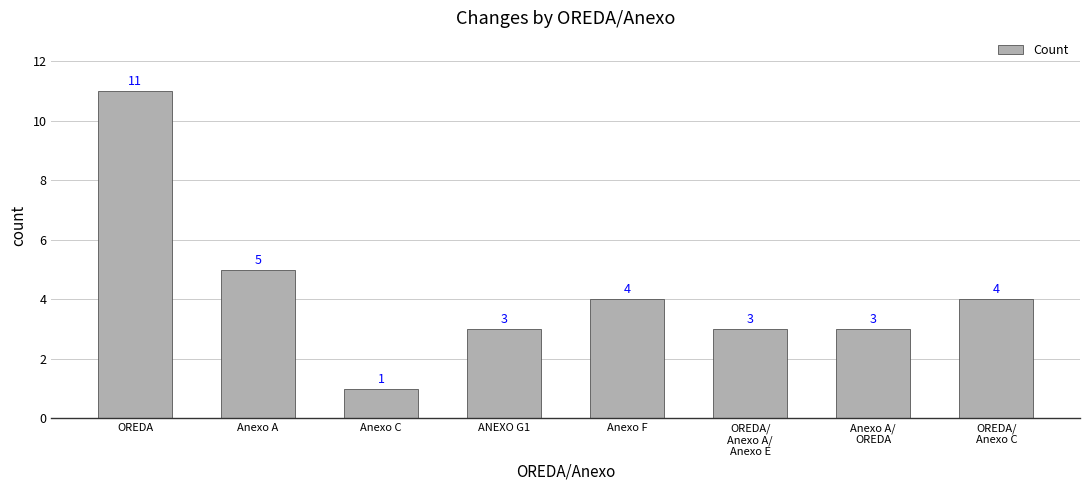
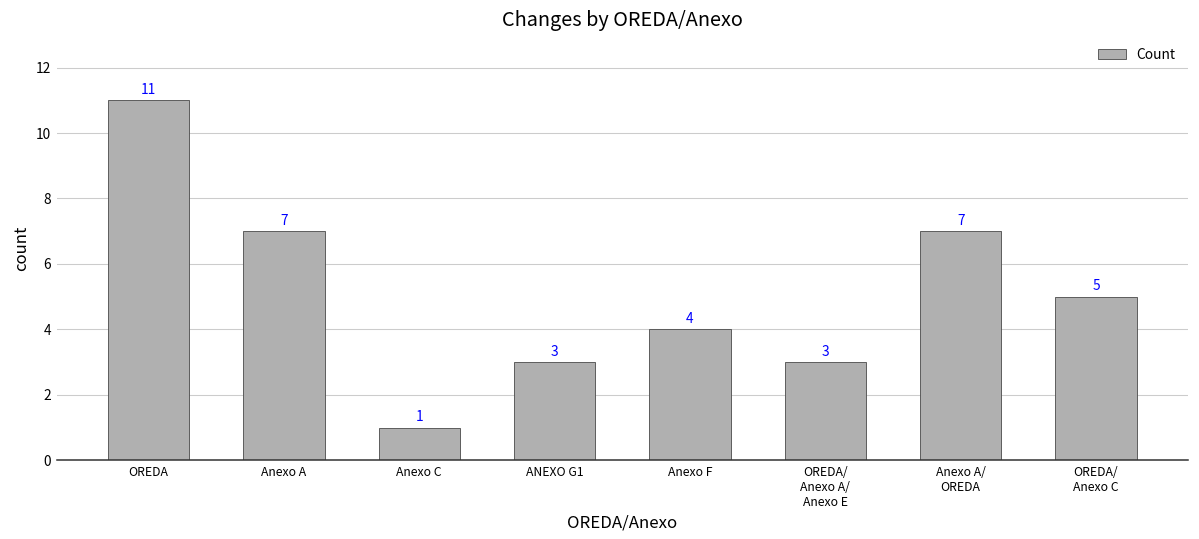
  {
    "OREDA": 11,
-   "Anexo A": 5,
+   "Anexo A": 7,
    "Anexo C": 1,
    "ANEXO G1": 3,
    "Anexo F": 4,
    "OREDA/ Anexo A/ Anexo E": 3,
-   "Anexo A/ OREDA": 3,
-   "OREDA/ Anexo C": 4
+   "Anexo A/ OREDA": 7,
+   "OREDA/ Anexo C": 5
  }
